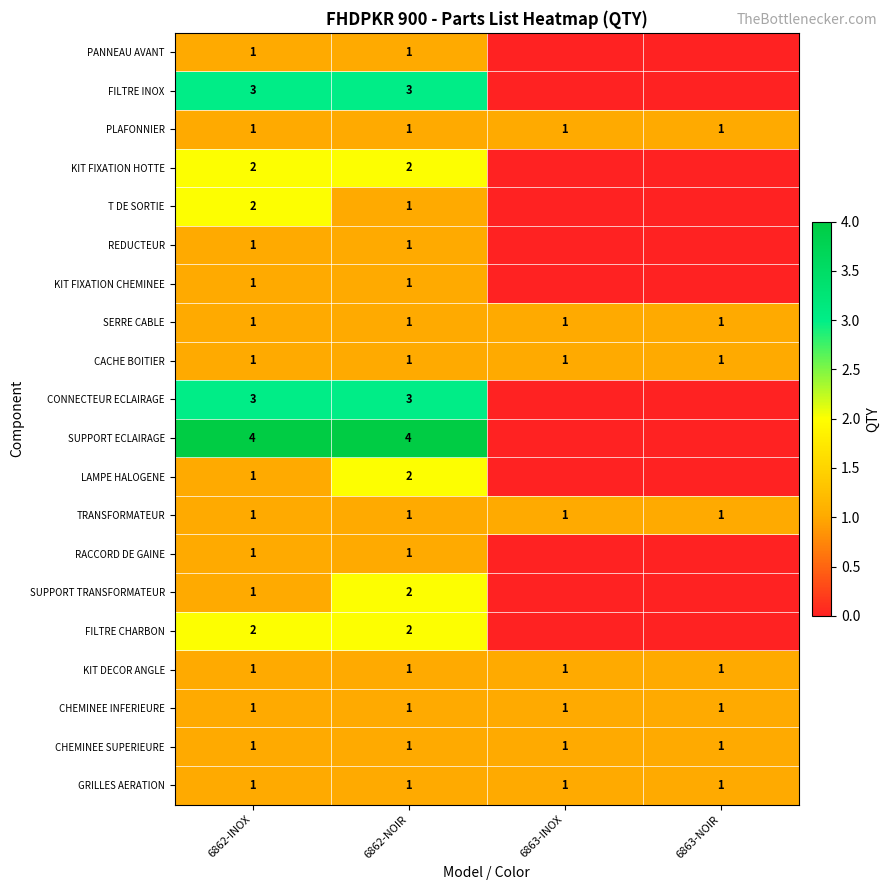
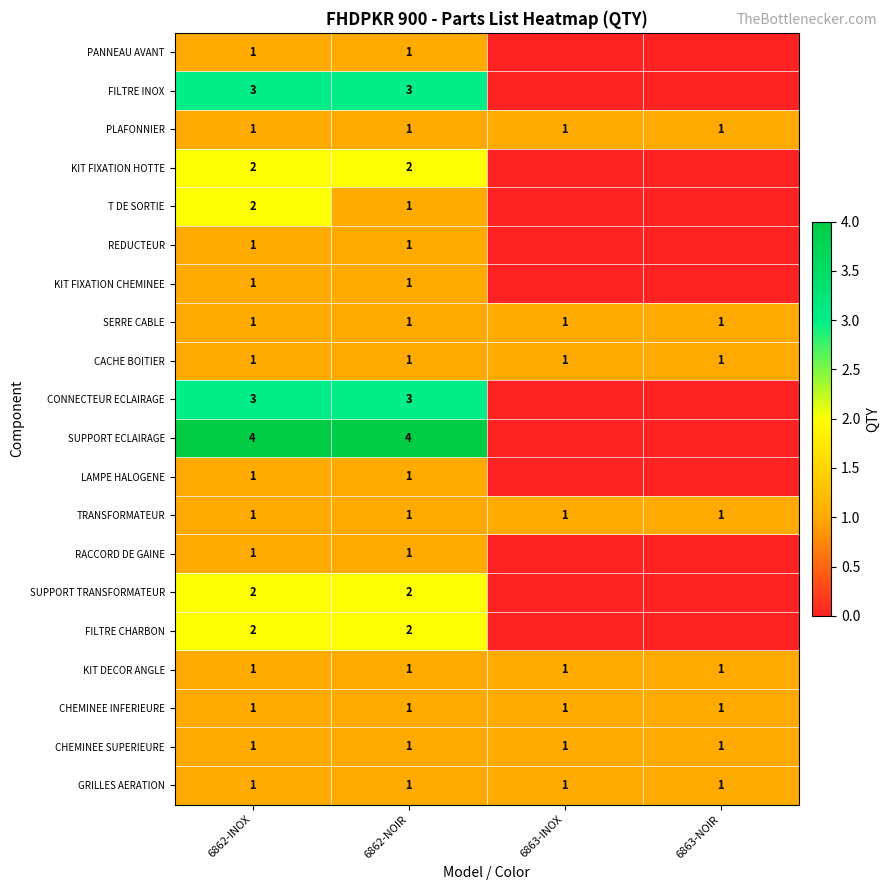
  {
    "PANNEAU AVANT": {
      "6862-INOX": 1,
      "6862-NOIR": 1
    },
    "FILTRE INOX": {
      "6862-INOX": 3,
      "6862-NOIR": 3
    },
    "PLAFONNIER": {
      "6862-INOX": 1,
      "6862-NOIR": 1,
      "6863-INOX": 1,
      "6863-NOIR": 1
    },
    "KIT FIXATION HOTTE": {
      "6862-INOX": 2,
      "6862-NOIR": 2
    },
    "T DE SORTIE": {
      "6862-INOX": 2,
      "6862-NOIR": 1
    },
    "REDUCTEUR": {
      "6862-INOX": 1,
      "6862-NOIR": 1
    },
    "KIT FIXATION CHEMINEE": {
      "6862-INOX": 1,
      "6862-NOIR": 1
    },
    "SERRE CABLE": {
      "6862-INOX": 1,
      "6862-NOIR": 1,
      "6863-INOX": 1,
      "6863-NOIR": 1
    },
    "CACHE BOITIER": {
      "6862-INOX": 1,
      "6862-NOIR": 1,
      "6863-INOX": 1,
      "6863-NOIR": 1
    },
    "CONNECTEUR ECLAIRAGE": {
      "6862-INOX": 3,
      "6862-NOIR": 3
    },
    "SUPPORT ECLAIRAGE": {
      "6862-INOX": 4,
      "6862-NOIR": 4
    },
    "LAMPE HALOGENE": {
      "6862-INOX": 1,
-     "6862-NOIR": 2
+     "6862-NOIR": 1
    },
    "TRANSFORMATEUR": {
      "6862-INOX": 1,
      "6862-NOIR": 1,
      "6863-INOX": 1,
      "6863-NOIR": 1
    },
    "RACCORD DE GAINE": {
      "6862-INOX": 1,
      "6862-NOIR": 1
    },
    "SUPPORT TRANSFORMATEUR": {
-     "6862-INOX": 1,
+     "6862-INOX": 2,
      "6862-NOIR": 2
    },
    "FILTRE CHARBON": {
      "6862-INOX": 2,
      "6862-NOIR": 2
    },
    "KIT DECOR ANGLE": {
      "6862-INOX": 1,
      "6862-NOIR": 1,
      "6863-INOX": 1,
      "6863-NOIR": 1
    },
    "CHEMINEE INFERIEURE": {
      "6862-INOX": 1,
      "6862-NOIR": 1,
      "6863-INOX": 1,
      "6863-NOIR": 1
    },
    "CHEMINEE SUPERIEURE": {
      "6862-INOX": 1,
      "6862-NOIR": 1,
      "6863-INOX": 1,
      "6863-NOIR": 1
    },
    "GRILLES AERATION": {
      "6862-INOX": 1,
      "6862-NOIR": 1,
      "6863-INOX": 1,
      "6863-NOIR": 1
    }
  }
